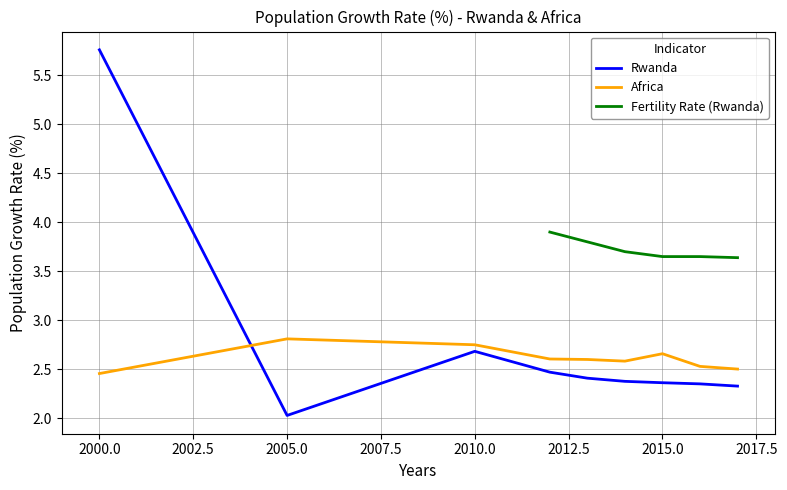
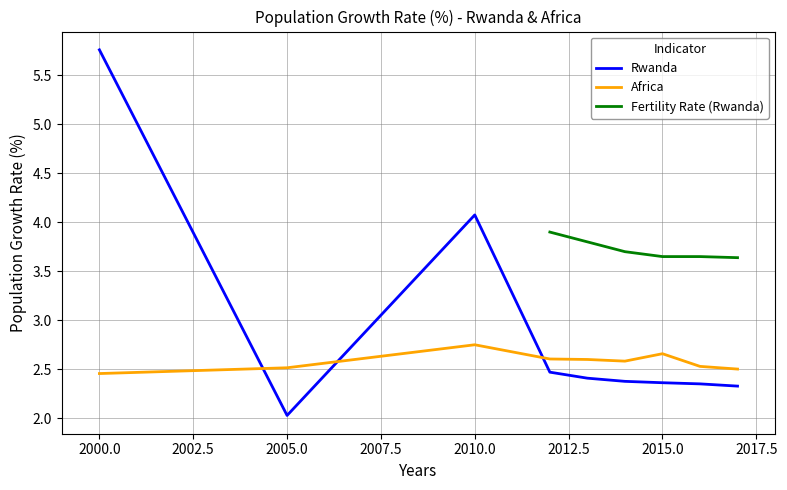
  {
    "Rwanda": {
      "2000.0": 5.8,
      "2005.0": 2.0,
-     "2010.0": 2.7,
+     "2010.0": 4.1,
      "2015.0": 2.4
    },
    "Africa": {
      "2000.0": 2.5,
-     "2005.0": 2.8,
+     "2005.0": 2.5,
      "2010.0": 2.8,
      "2015.0": 2.7
    },
    "Fertility Rate (Rwanda)": {
      "2015.0": 3.7
    }
  }
